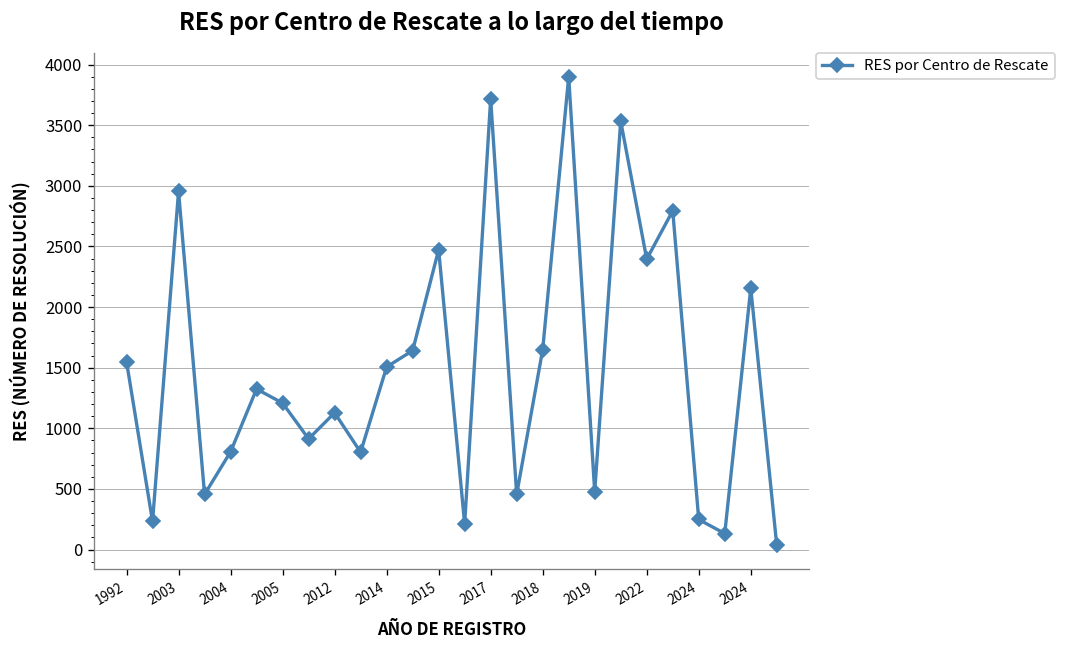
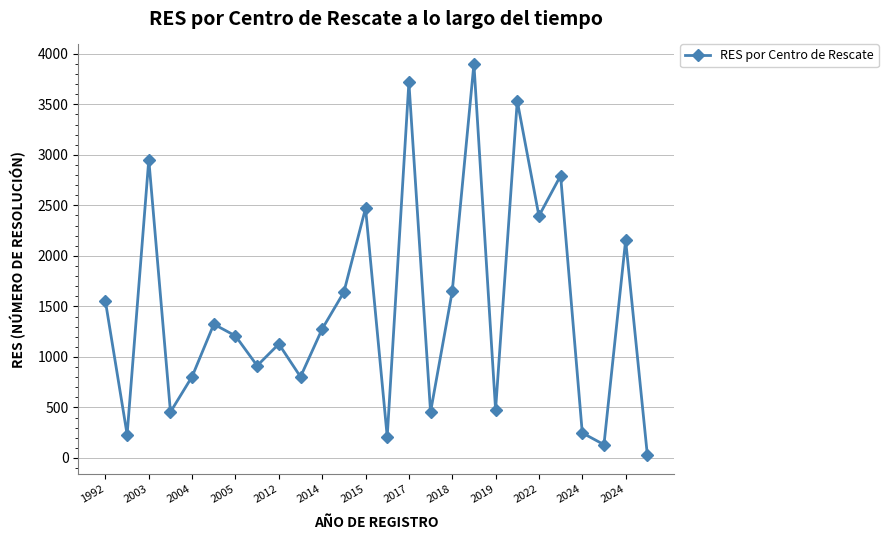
  {
    "1992": 1550,
    "2003": 2950,
    "2004": 810,
    "2005": 1210,
    "2012": 1130,
-   "2014": 1510,
+   "2014": 1280,
    "2015": 2470,
    "2017": 3720,
    "2018": 1650,
    "2019": 480,
    "2022": 2400
  }
